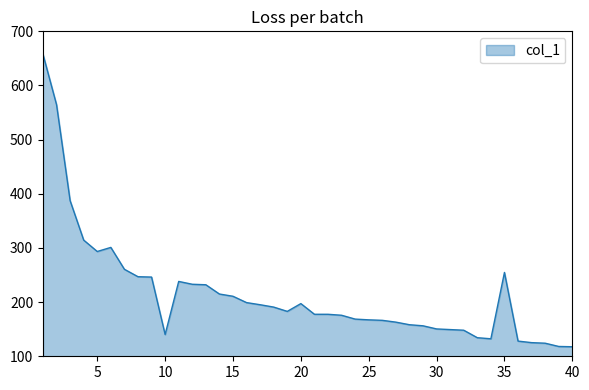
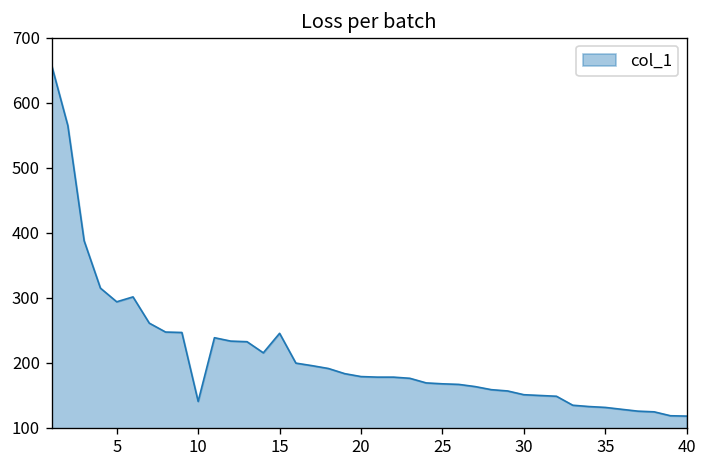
  {
    "5": 290,
    "10": 140,
-   "15": 210,
-   "20": 200,
+   "15": 240,
+   "20": 180,
    "25": 170,
    "30": 150,
-   "35": 250,
+   "35": 130,
    "40": 120
  }
